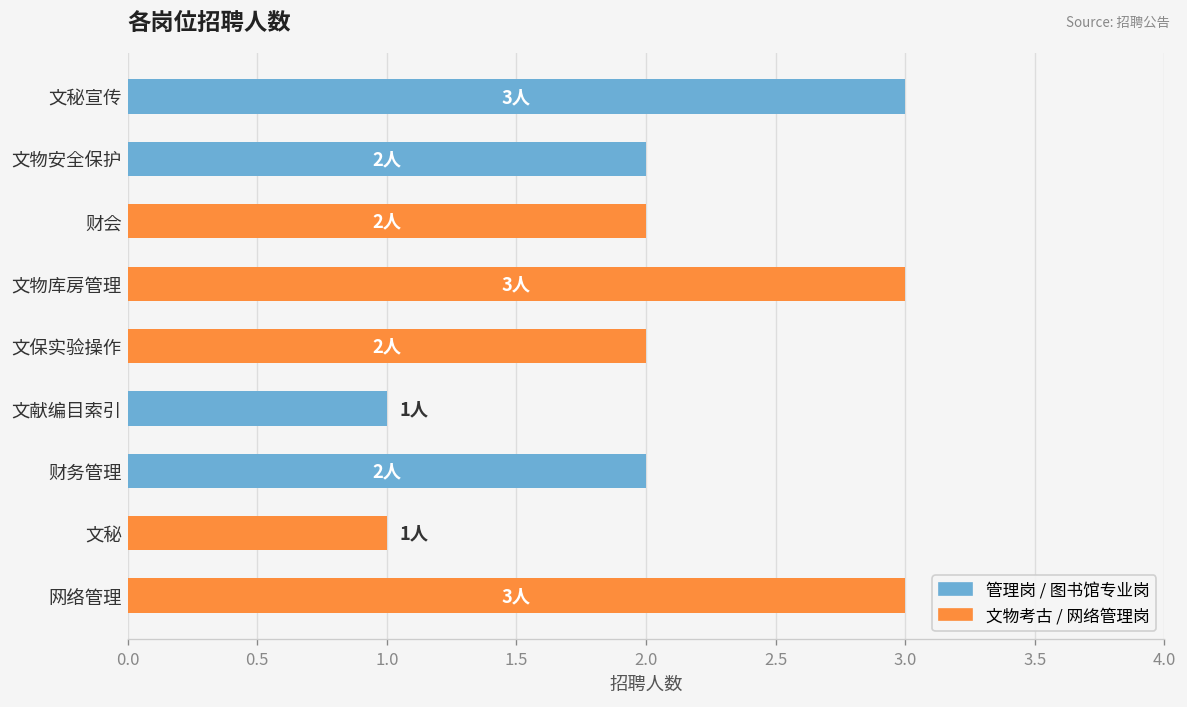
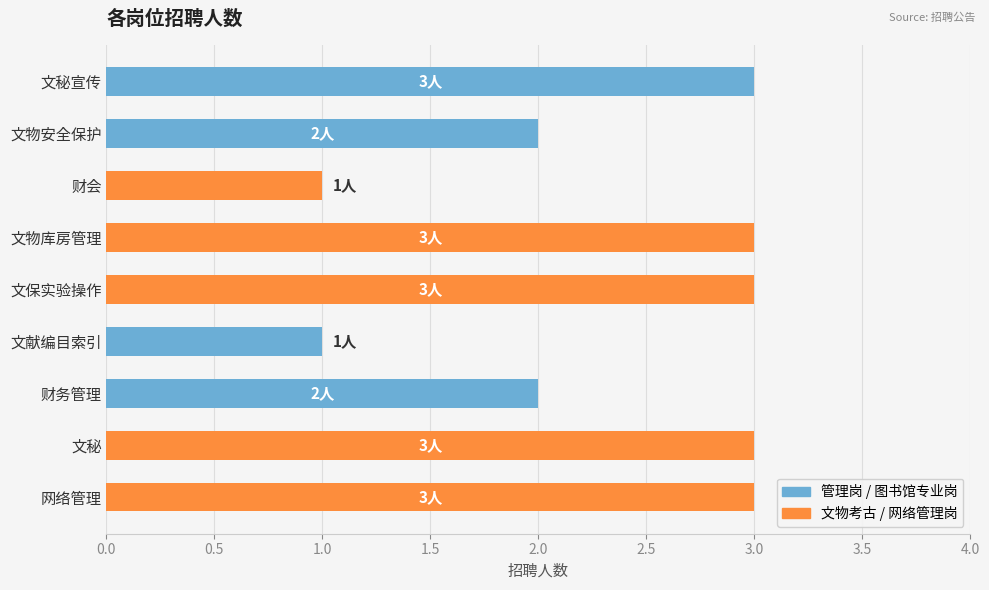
  {
    "文秘宣传": "3人",
    "文物安全保护": "2人",
-   "财会": "2人",
+   "财会": "1人",
    "文物库房管理": "3人",
-   "文保实验操作": "2人",
+   "文保实验操作": "3人",
    "文献编目索引": "1人",
    "财务管理": "2人",
-   "文秘": "1人",
+   "文秘": "3人",
    "网络管理": "3人"
  }
